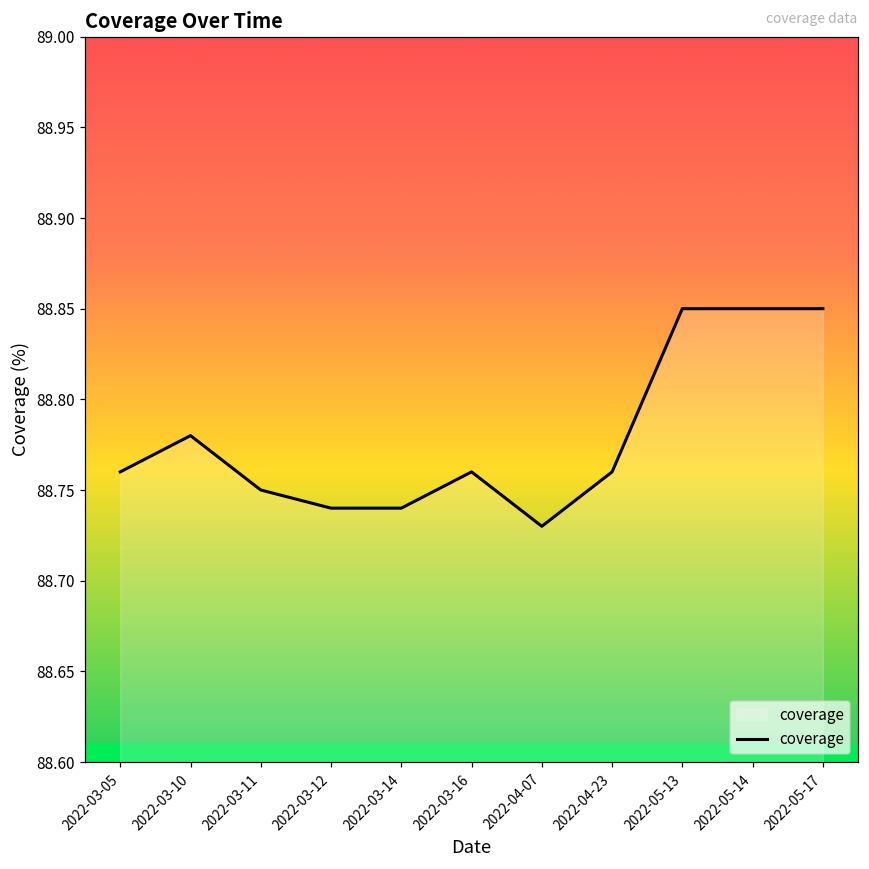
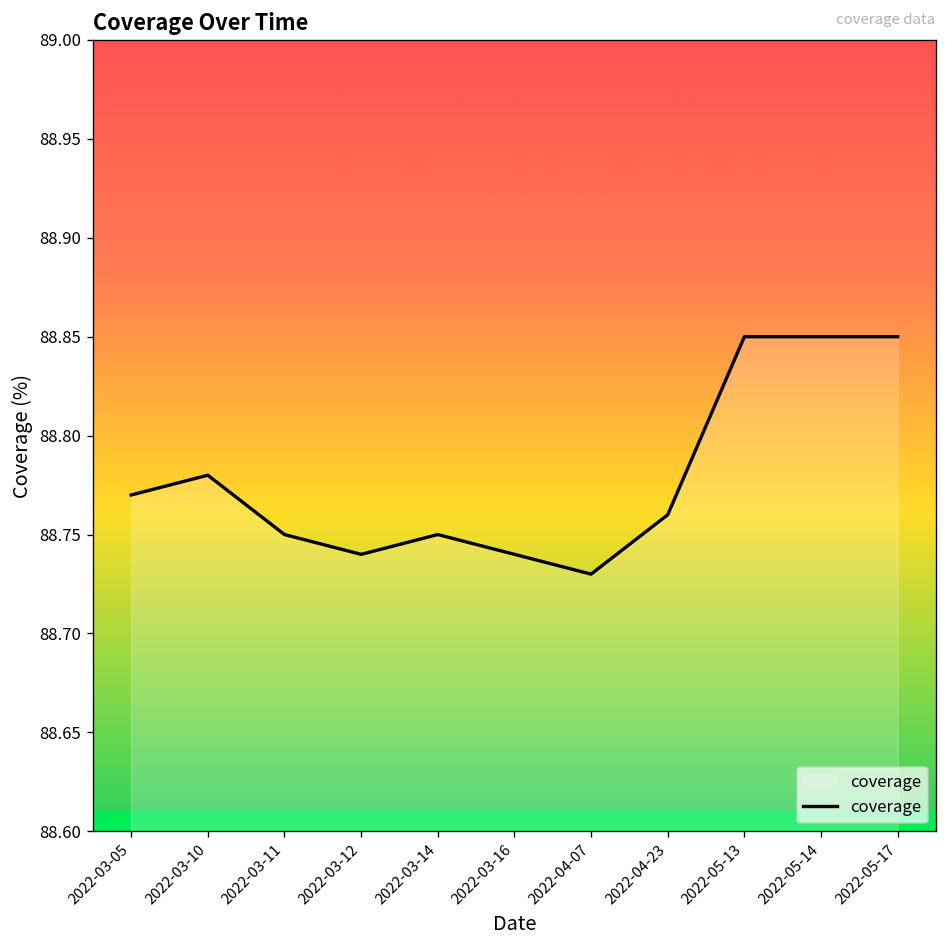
  {
-   "2022-03-05": 88.76,
+   "2022-03-05": 88.77,
    "2022-03-10": 88.78,
    "2022-03-11": 88.75,
    "2022-03-12": 88.74,
-   "2022-03-14": 88.74,
-   "2022-03-16": 88.76,
+   "2022-03-14": 88.75,
+   "2022-03-16": 88.74,
    "2022-04-07": 88.73,
    "2022-04-23": 88.76,
    "2022-05-13": 88.85,
    "2022-05-14": 88.85,
    "2022-05-17": 88.85
  }
